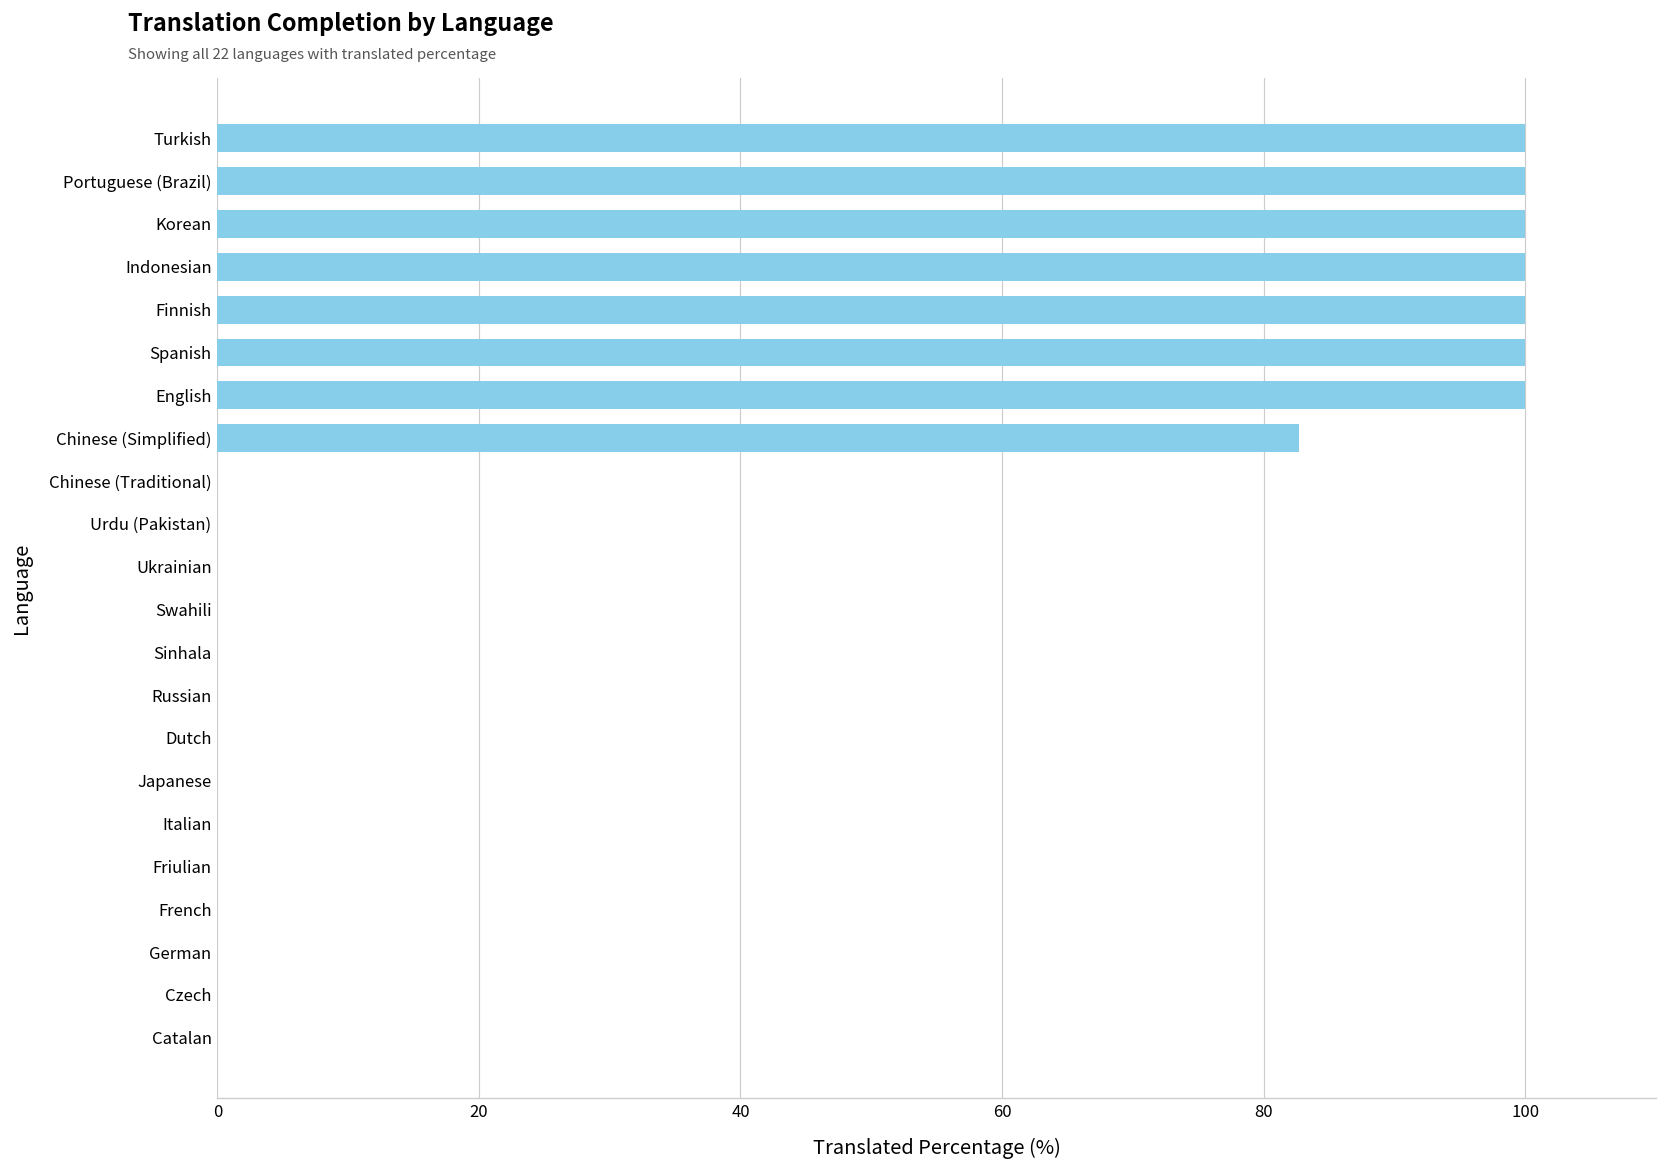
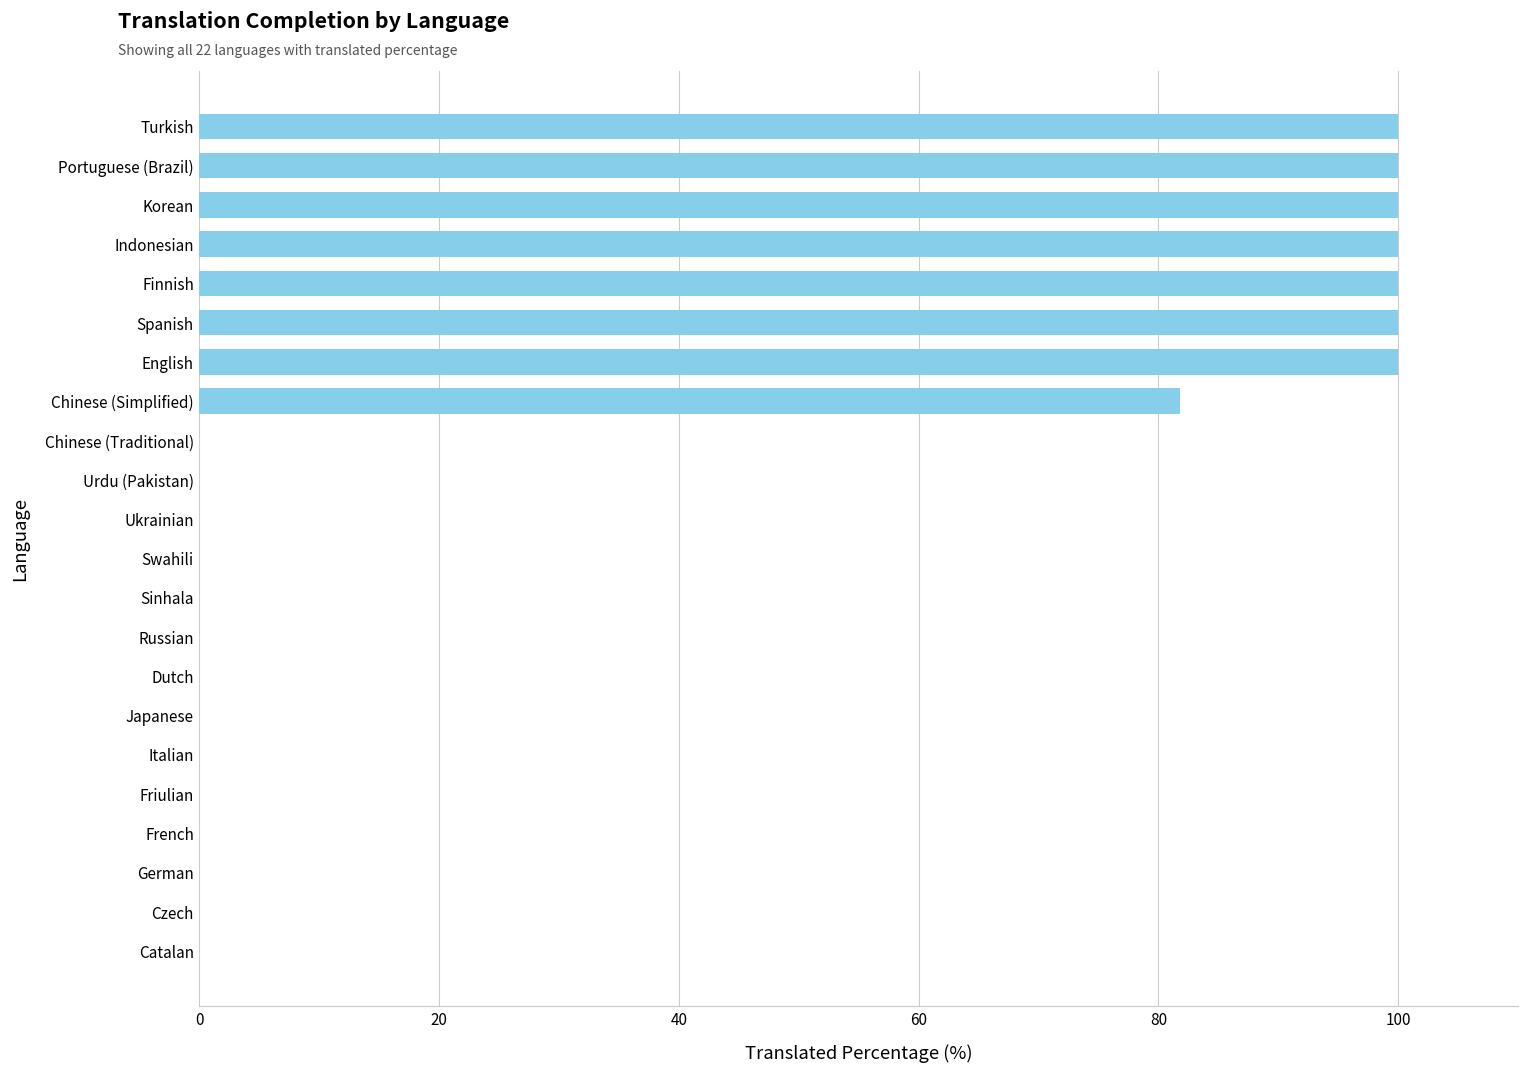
  {
    "Turkish": 100.0,
    "Portuguese (Brazil)": 100.0,
    "Korean": 100.0,
    "Indonesian": 100.0,
    "Finnish": 100.0,
    "Spanish": 100.0,
    "English": 100.0,
-   "Chinese (Simplified)": 82.7,
+   "Chinese (Simplified)": 81.8,
    "Chinese (Traditional)": 0.0,
    "Urdu (Pakistan)": 0.0,
    "Ukrainian": 0.0,
    "Swahili": 0.0,
    "Sinhala": 0.0,
    "Russian": 0.0,
    "Dutch": 0.0,
    "Japanese": 0.0,
    "Italian": 0.0,
    "Friulian": 0.0,
    "French": 0.0,
    "German": 0.0,
    "Czech": 0.0,
    "Catalan": 0.0
  }
